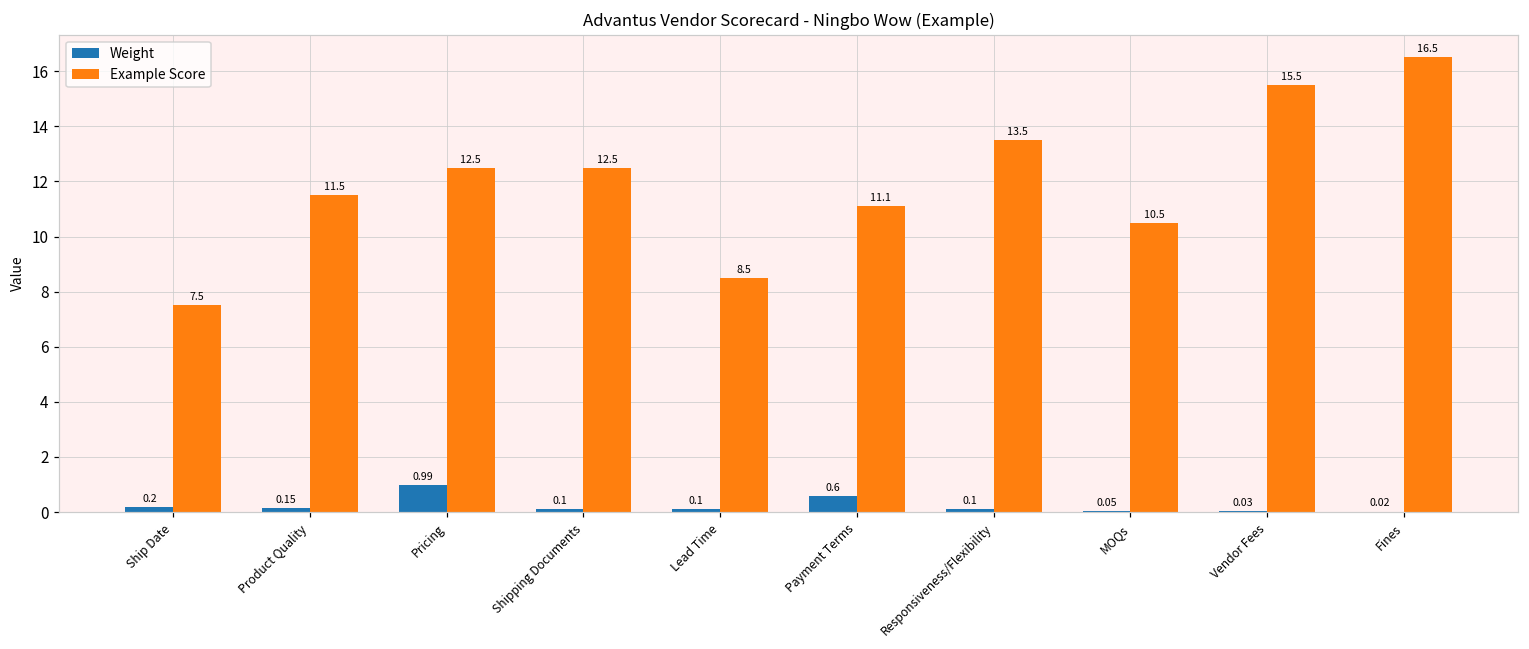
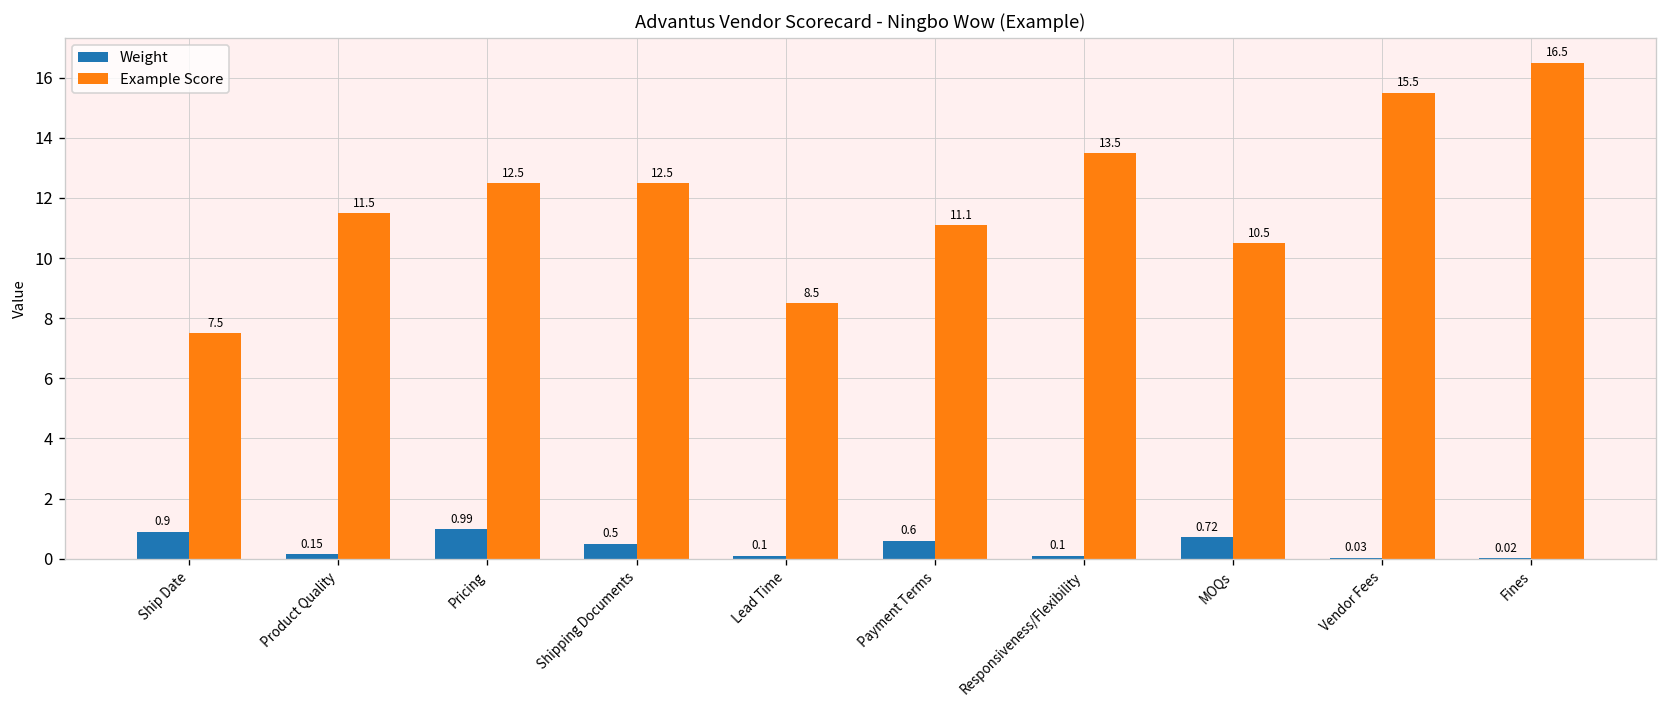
  {
    "Weight": {
-     "Ship Date": 0.2,
+     "Ship Date": 0.9,
      "Product Quality": 0.15,
      "Pricing": 0.99,
-     "Shipping Documents": 0.1,
+     "Shipping Documents": 0.5,
      "Lead Time": 0.1,
      "Payment Terms": 0.6,
      "Responsiveness/Flexibility": 0.1,
-     "MOQs": 0.05,
+     "MOQs": 0.72,
      "Vendor Fees": 0.03,
      "Fines": 0.02
    },
    "Example Score": {
      "Ship Date": 7.5,
      "Product Quality": 11.5,
      "Pricing": 12.5,
      "Shipping Documents": 12.5,
      "Lead Time": 8.5,
      "Payment Terms": 11.1,
      "Responsiveness/Flexibility": 13.5,
      "MOQs": 10.5,
      "Vendor Fees": 15.5,
      "Fines": 16.5
    }
  }
